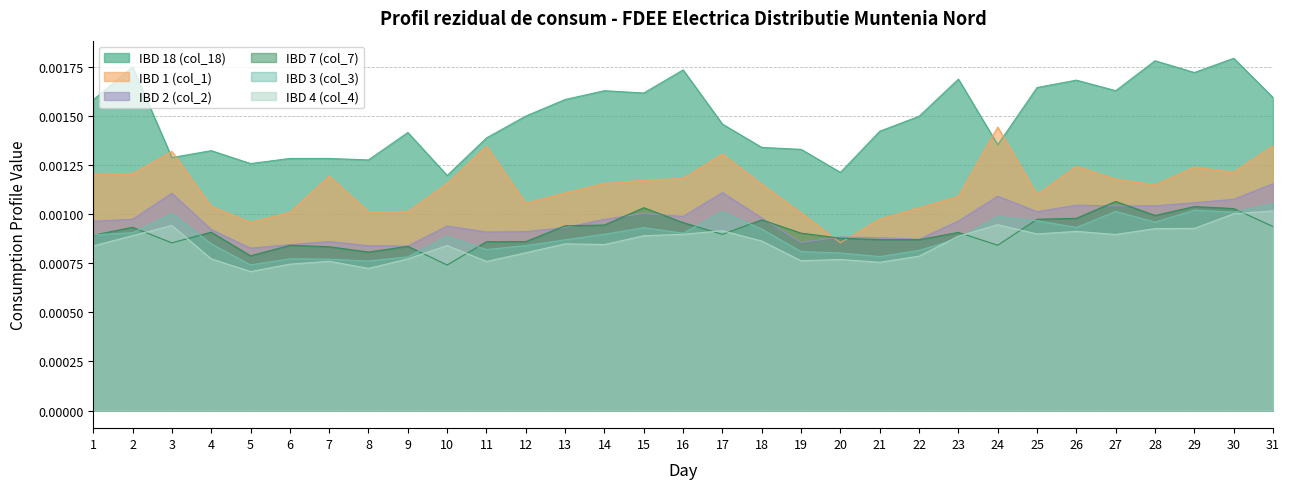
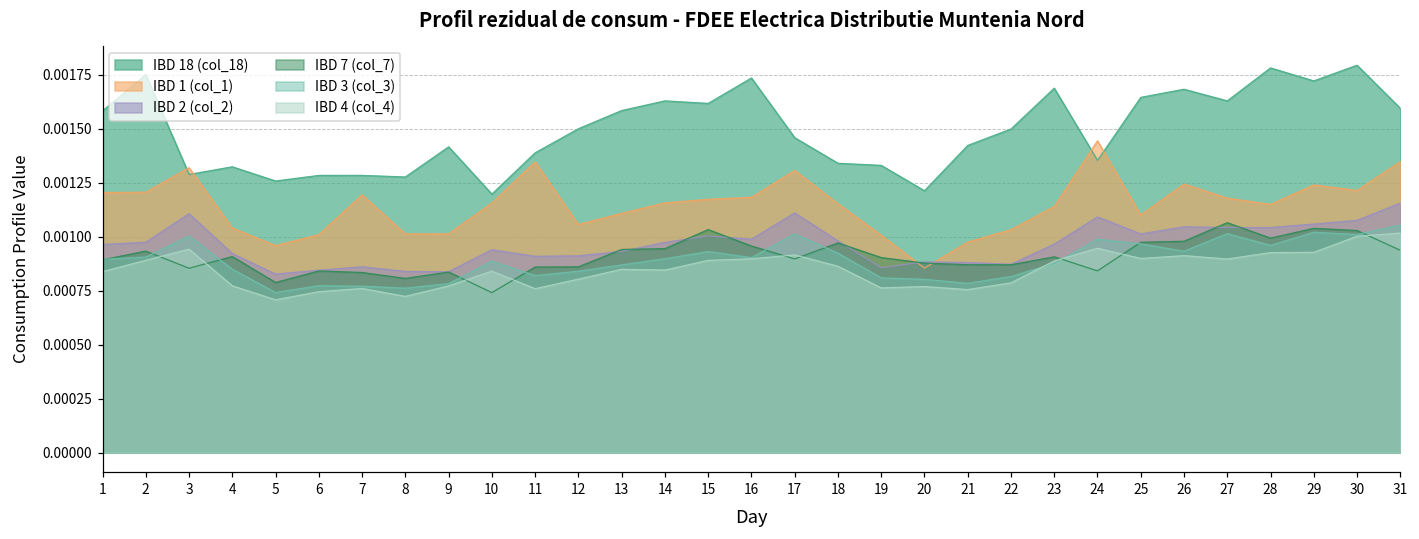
  {
    "IBD 1 (col_1)": {
      "1": 0.00120,
      "2": 0.00121,
      "3": 0.00132,
      "4": 0.00104,
      "5": 0.00096,
      "6": 0.00101,
      "7": 0.00119,
      "8": 0.00101,
      "9": 0.00101,
      "10": 0.00116,
      "11": 0.00135,
      "12": 0.00106,
      "13": 0.00111,
      "14": 0.00116,
      "15": 0.00117,
      "16": 0.00118,
      "17": 0.00131,
      "18": 0.00115,
      "19": 0.00101,
      "20": 0.00085,
      "21": 0.00098,
      "22": 0.00103,
-     "23": 0.00109,
+     "23": 0.00114,
      "24": 0.00144,
      "25": 0.00110,
      "26": 0.00124,
      "27": 0.00118,
      "28": 0.00115,
      "29": 0.00124,
      "30": 0.00121,
      "31": 0.00135
    }
  }
